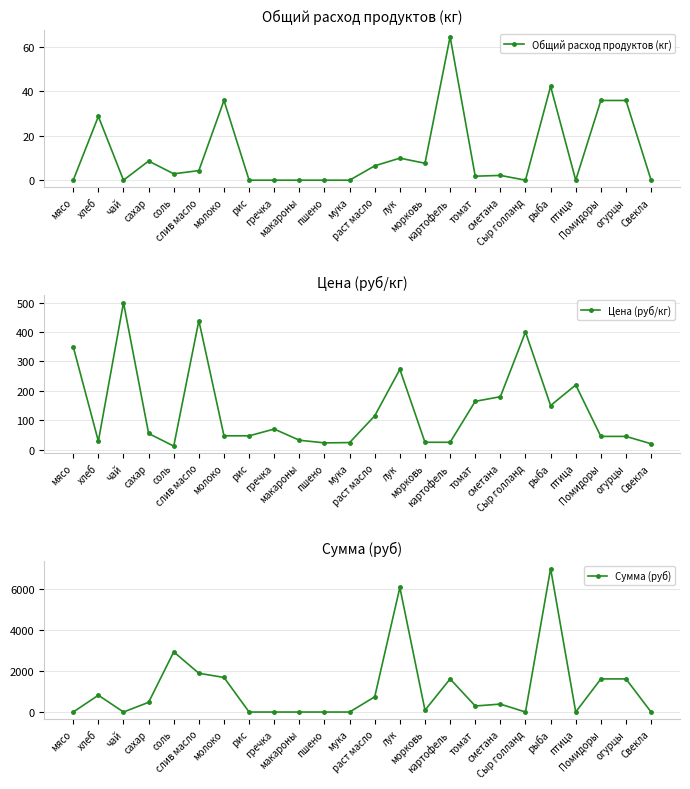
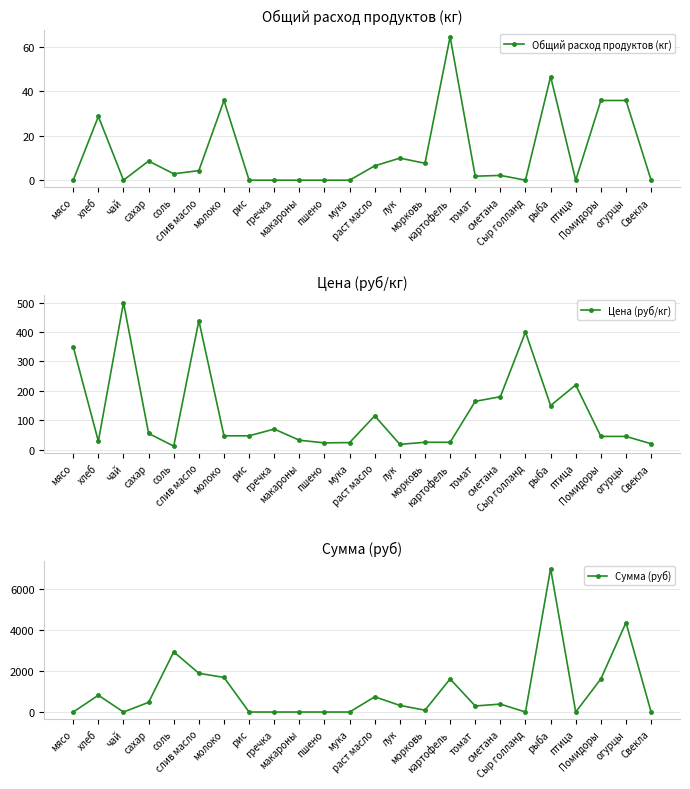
  {
    "Общий расход продуктов (кг)": {
      "мясо": 0,
      "хлеб": 29,
      "чай": 0,
      "сахар": 9,
      "соль": 3,
      "слив масло": 4,
      "молоко": 36,
      "рис": 0,
      "гречка": 0,
      "макароны": 0,
      "пшено": 0,
      "мука": 0,
      "раст масло": 6,
      "лук": 10,
      "морковь": 8,
      "картофель": 64,
      "томат": 2,
      "сметана": 2,
      "Сыр голланд": 0,
-     "рыба": 42,
+     "рыба": 47,
      "птица": 0,
      "Помидоры": 36,
      "огурцы": 36,
      "Свекла": 0
    },
    "Цена (руб/кг)": {
      "мясо": 350,
      "хлеб": 30,
      "чай": 500,
      "сахар": 60,
      "соль": 10,
      "слив масло": 440,
      "молоко": 50,
      "рис": 50,
      "гречка": 70,
      "макароны": 30,
      "пшено": 20,
      "мука": 20,
      "раст масло": 120,
-     "лук": 270,
+     "лук": 20,
      "морковь": 30,
      "картофель": 30,
      "томат": 160,
      "сметана": 180,
      "Сыр голланд": 400,
      "рыба": 150,
      "птица": 220,
      "Помидоры": 50,
      "огурцы": 50,
      "Свекла": 20
    },
    "Сумма (руб)": {
      "мясо": 0,
      "хлеб": 800,
      "чай": 0,
      "сахар": 500,
      "соль": 2900,
      "слив масло": 1900,
      "молоко": 1700,
      "рис": 0,
      "гречка": 0,
      "макароны": 0,
      "пшено": 0,
      "мука": 0,
      "раст масло": 700,
-     "лук": 6100,
+     "лук": 300,
      "морковь": 100,
      "картофель": 1600,
      "томат": 300,
      "сметана": 400,
      "Сыр голланд": 0,
      "рыба": 7000,
      "птица": 0,
      "Помидоры": 1600,
-     "огурцы": 1600,
+     "огурцы": 4300,
      "Свекла": 0
    }
  }
